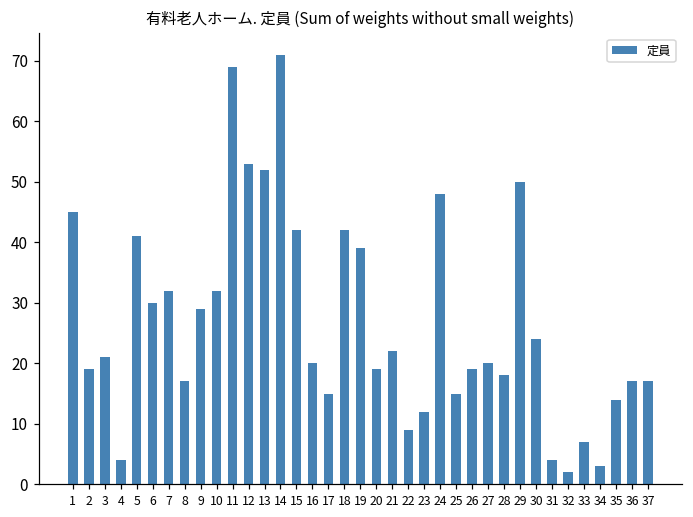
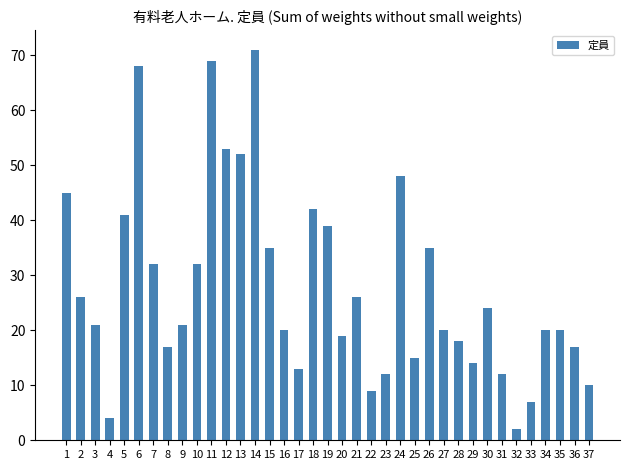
  {
    "1": 45,
-   "2": 19,
+   "2": 26,
    "3": 21,
    "4": 4,
    "5": 41,
-   "6": 30,
+   "6": 68,
    "7": 32,
    "8": 17,
-   "9": 29,
+   "9": 21,
    "10": 32,
    "11": 69,
    "12": 53,
    "13": 52,
    "14": 71,
-   "15": 42,
+   "15": 35,
    "16": 20,
-   "17": 15,
+   "17": 13,
    "18": 42,
    "19": 39,
    "20": 19,
-   "21": 22,
+   "21": 26,
    "22": 9,
    "23": 12,
    "24": 48,
    "25": 15,
-   "26": 19,
+   "26": 35,
    "27": 20,
    "28": 18,
-   "29": 50,
+   "29": 14,
    "30": 24,
-   "31": 4,
+   "31": 12,
    "32": 2,
    "33": 7,
-   "34": 3,
-   "35": 14,
+   "34": 20,
+   "35": 20,
    "36": 17,
-   "37": 17
+   "37": 10
  }
